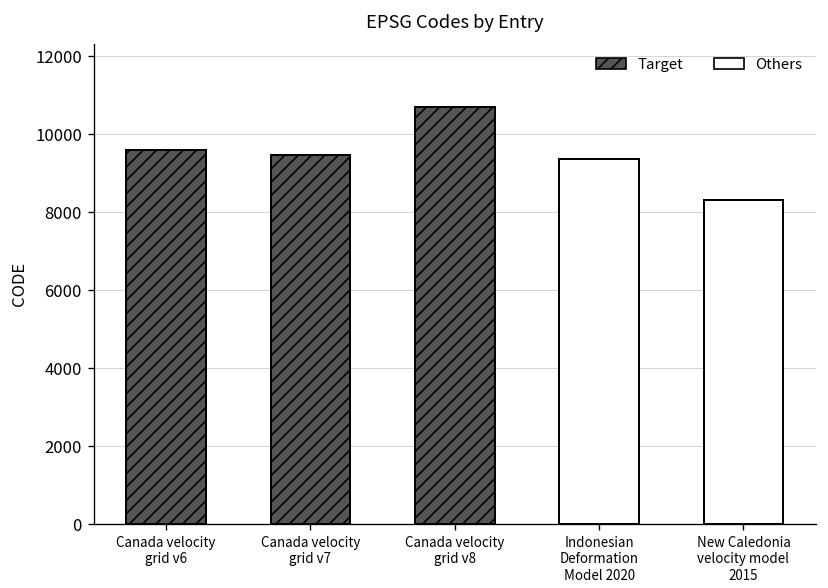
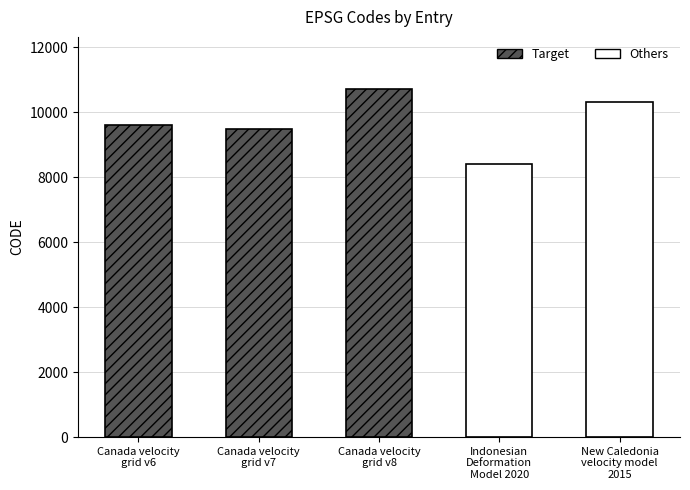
  {
    "Canada velocity grid v6": 9600,
    "Canada velocity grid v7": 9500,
    "Canada velocity grid v8": 10700,
-   "Indonesian Deformation Model 2020": 9400,
-   "New Caledonia velocity model 2015": 8300
+   "Indonesian Deformation Model 2020": 8400,
+   "New Caledonia velocity model 2015": 10300
  }
